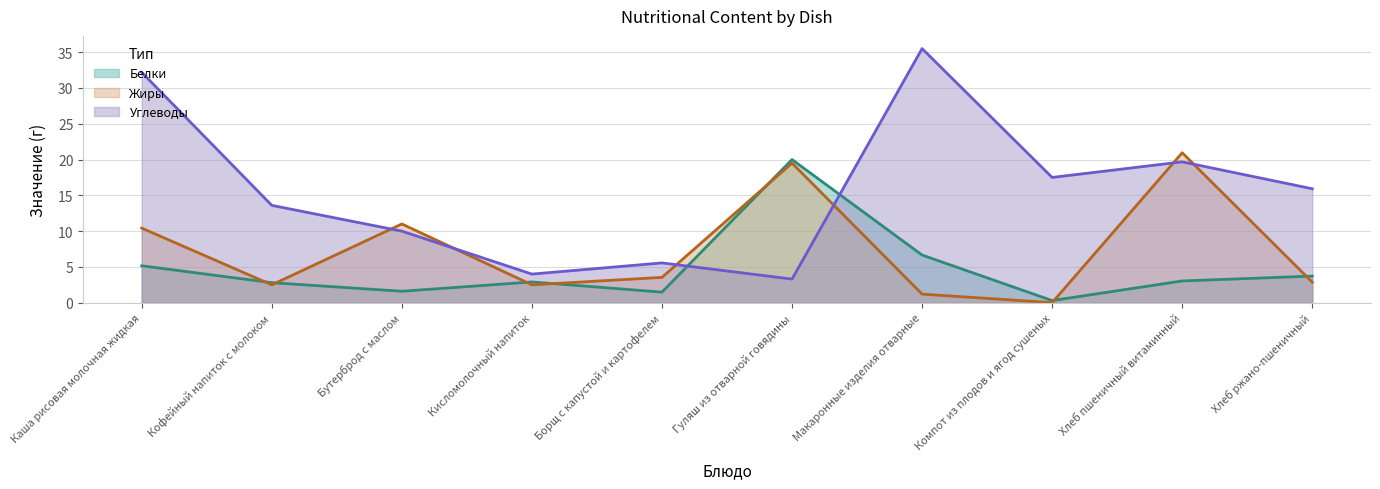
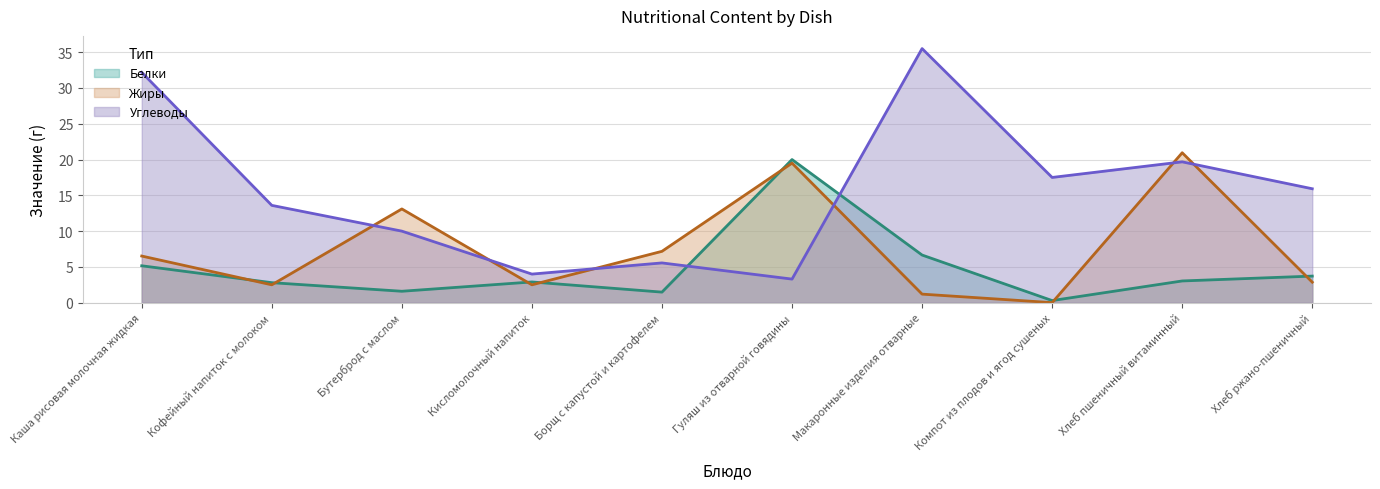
  {
    "Жиры": {
-     "Каша рисовая молочная жидкая": 10,
-     "Бутерброд с маслом": 11,
+     "Каша рисовая молочная жидкая": 7,
+     "Бутерброд с маслом": 13,
      "Кисломолочный напиток": 3,
-     "Борщ с капустой и картофелем": 4,
+     "Борщ с капустой и картофелем": 7,
      "Гуляш из отварной говядины": 20,
      "Макаронные изделия отварные": 1,
      "Хлеб пшеничный витаминный": 21,
      "Хлеб ржано-пшеничный": 3
    }
  }
